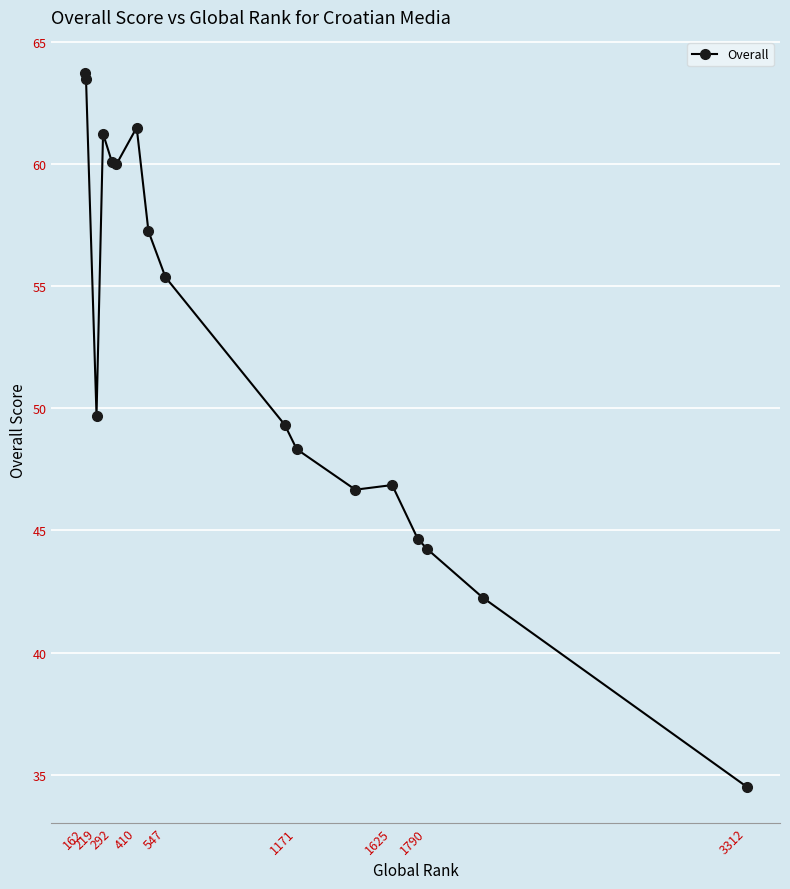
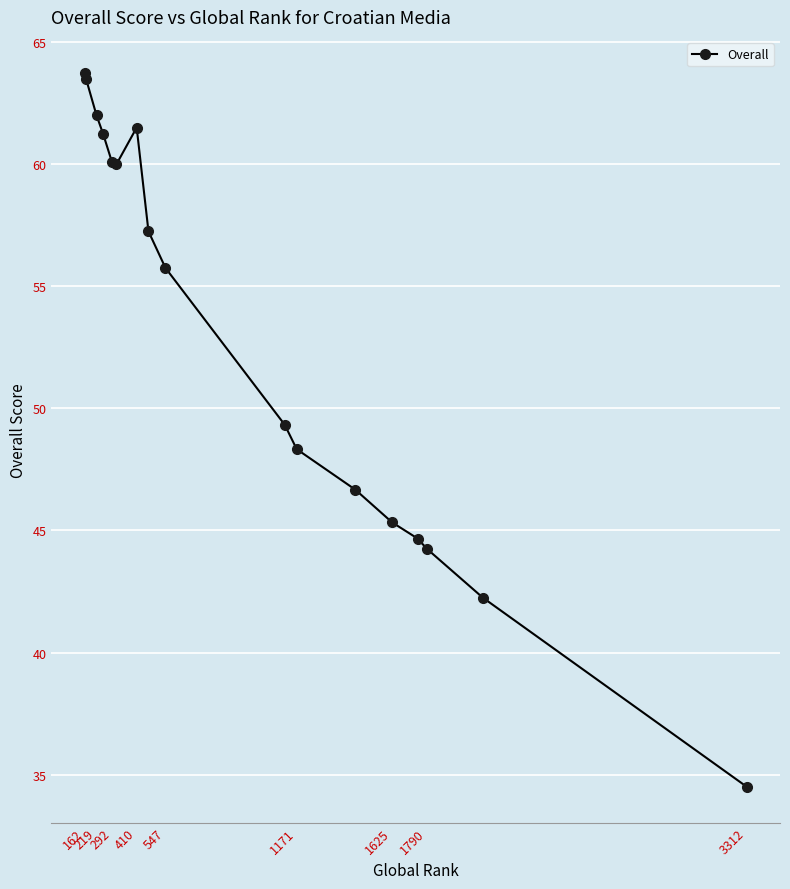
  {
    "162": 63.8,
-   "219": 49.7,
+   "219": 62.0,
    "292": 60.1,
    "410": 61.5,
-   "547": 55.4,
+   "547": 55.8,
    "1171": 48.3,
-   "1625": 46.9,
+   "1625": 45.3,
    "1790": 44.3,
    "3312": 34.5
  }
